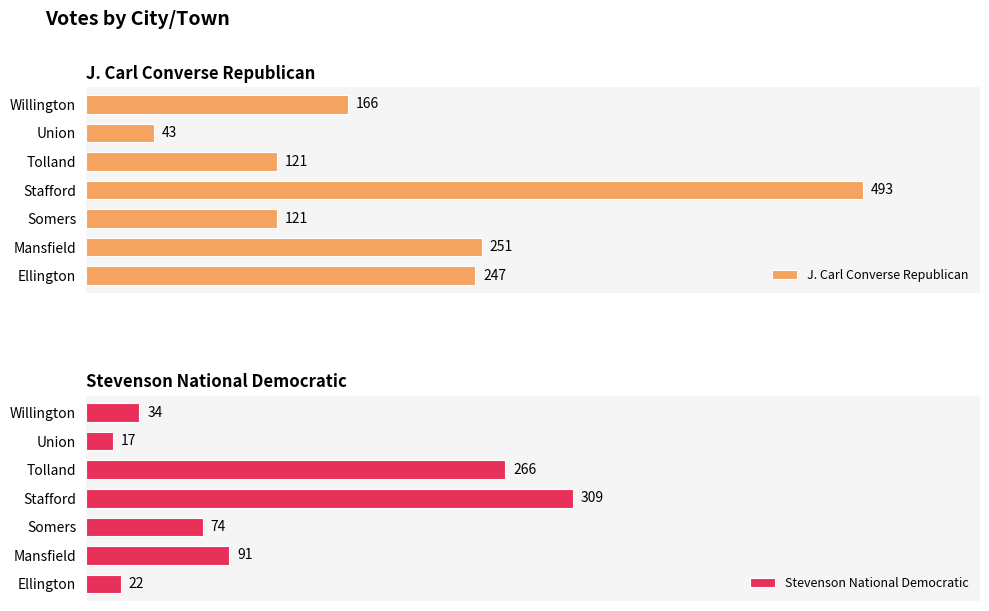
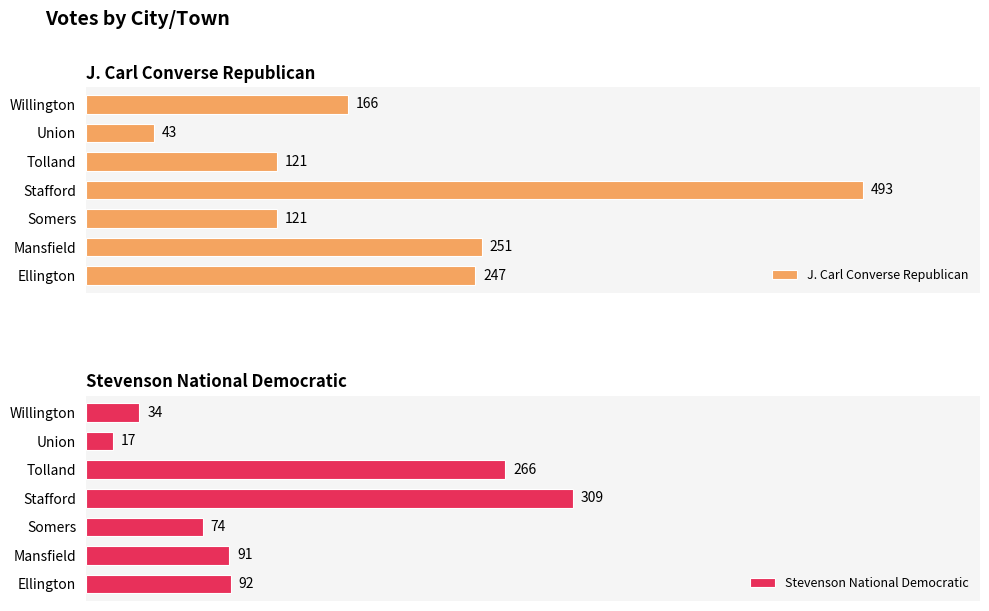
  {
    "J. Carl Converse Republican": {
      "Willington": 166,
      "Union": 43,
      "Tolland": 121,
      "Stafford": 493,
      "Somers": 121,
      "Mansfield": 251,
      "Ellington": 247
    },
    "Stevenson National Democratic": {
      "Willington": 34,
      "Union": 17,
      "Tolland": 266,
      "Stafford": 309,
      "Somers": 74,
      "Mansfield": 91,
-     "Ellington": 22
+     "Ellington": 92
    }
  }
